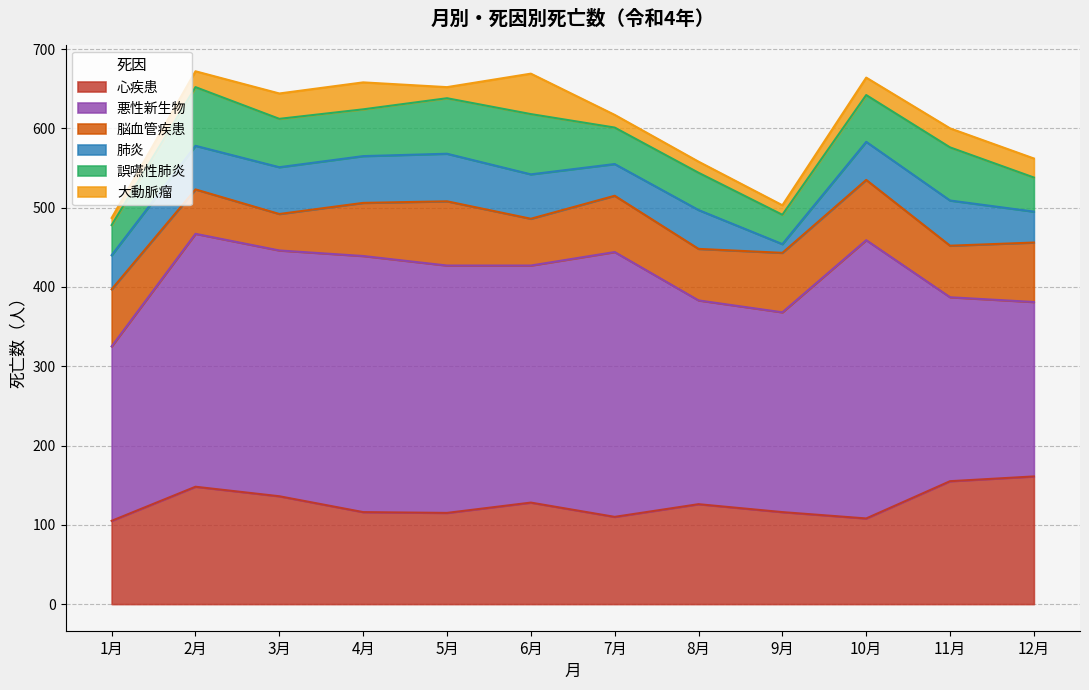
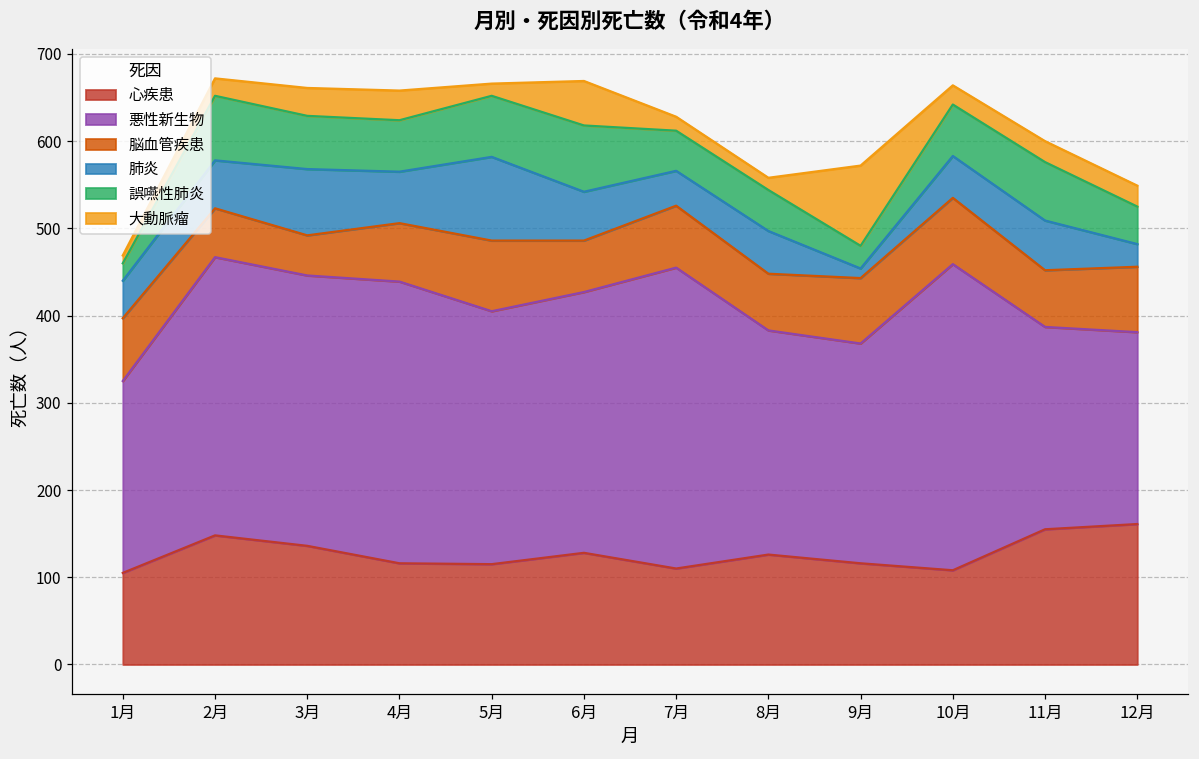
  {
    "悪性新生物": {
      "1月": 220,
      "2月": 320,
      "3月": 310,
      "4月": 320,
-     "5月": 310,
+     "5月": 290,
      "6月": 300,
-     "7月": 330,
+     "7月": 350,
      "8月": 260,
      "9月": 250,
      "10月": 350,
      "11月": 230,
      "12月": 220
    },
    "肺炎": {
      "1月": 40,
      "2月": 60,
-     "3月": 60,
+     "3月": 80,
      "4月": 60,
-     "5月": 60,
+     "5月": 100,
      "6月": 60,
      "7月": 40,
      "8月": 50,
      "9月": 10,
      "10月": 50,
      "11月": 60,
-     "12月": 40
+     "12月": 30
    },
    "誤嚥性肺炎": {
-     "1月": 40,
+     "1月": 20,
      "2月": 70,
      "3月": 60,
      "4月": 60,
      "5月": 70,
      "6月": 80,
      "7月": 50,
      "8月": 50,
-     "9月": 40,
+     "9月": 30,
      "10月": 60,
      "11月": 70,
      "12月": 40
    },
    "大動脈瘤": {
      "1月": 10,
      "2月": 20,
      "3月": 30,
      "4月": 30,
      "5月": 10,
      "6月": 50,
      "7月": 20,
      "8月": 10,
-     "9月": 10,
+     "9月": 90,
      "10月": 20,
      "11月": 20,
      "12月": 20
    }
  }
